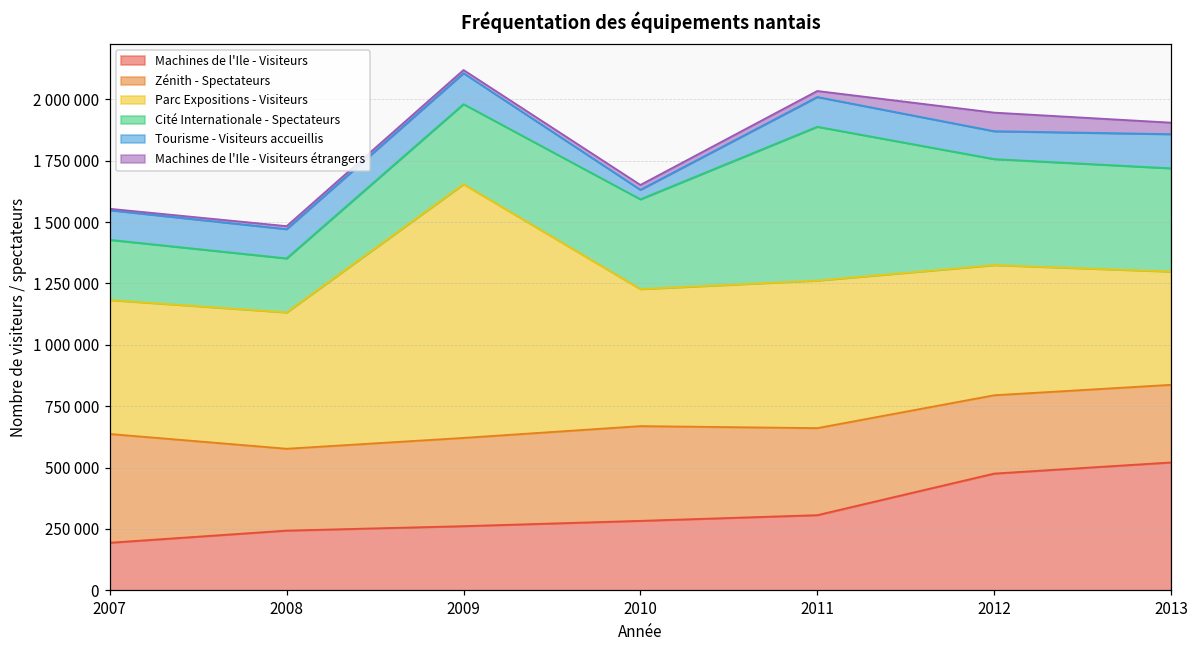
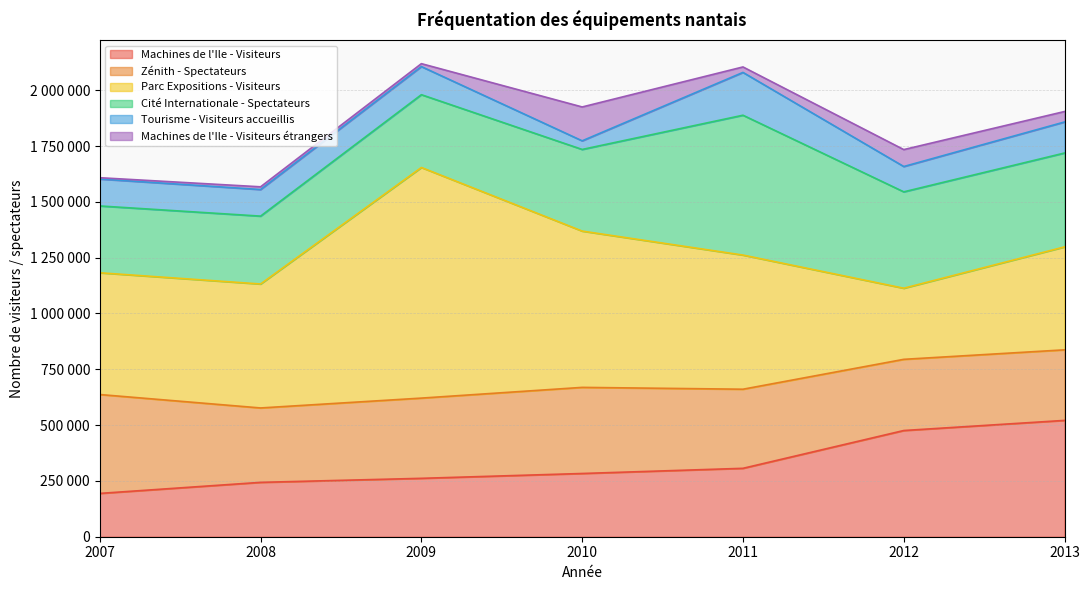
  {
    "Parc Expositions - Visiteurs": {
      "2007": 550000,
      "2008": 560000,
      "2009": 1030000,
-     "2010": 560000,
+     "2010": 700000,
      "2011": 600000,
-     "2012": 530000,
+     "2012": 320000,
      "2013": 460000
    },
    "Cité Internationale - Spectateurs": {
-     "2007": 250000,
-     "2008": 220000,
+     "2007": 300000,
+     "2008": 300000,
      "2009": 330000,
      "2010": 370000,
      "2011": 630000,
      "2012": 430000,
      "2013": 420000
    },
    "Tourisme - Visiteurs accueillis": {
      "2008": 120000,
      "2009": 130000,
      "2010": 40000,
-     "2011": 120000,
+     "2011": 190000,
      "2012": 110000,
      "2013": 140000
    },
    "Machines de l'Ile - Visiteurs étrangers": {
      "2008": 10000,
      "2009": 10000,
-     "2010": 20000,
+     "2010": 150000,
      "2011": 20000,
      "2012": 80000,
      "2013": 50000
    }
  }
